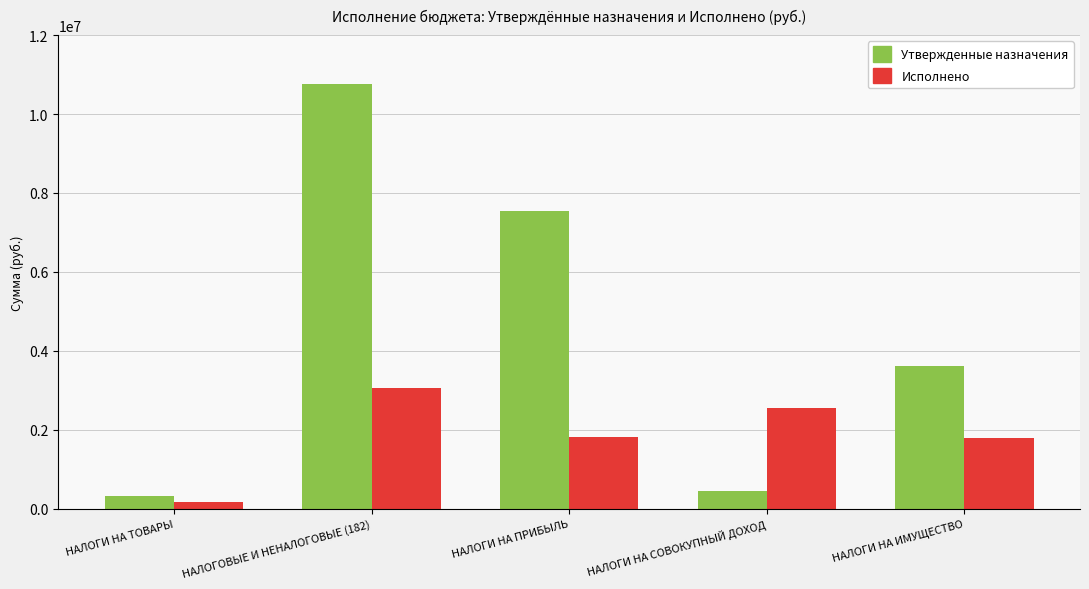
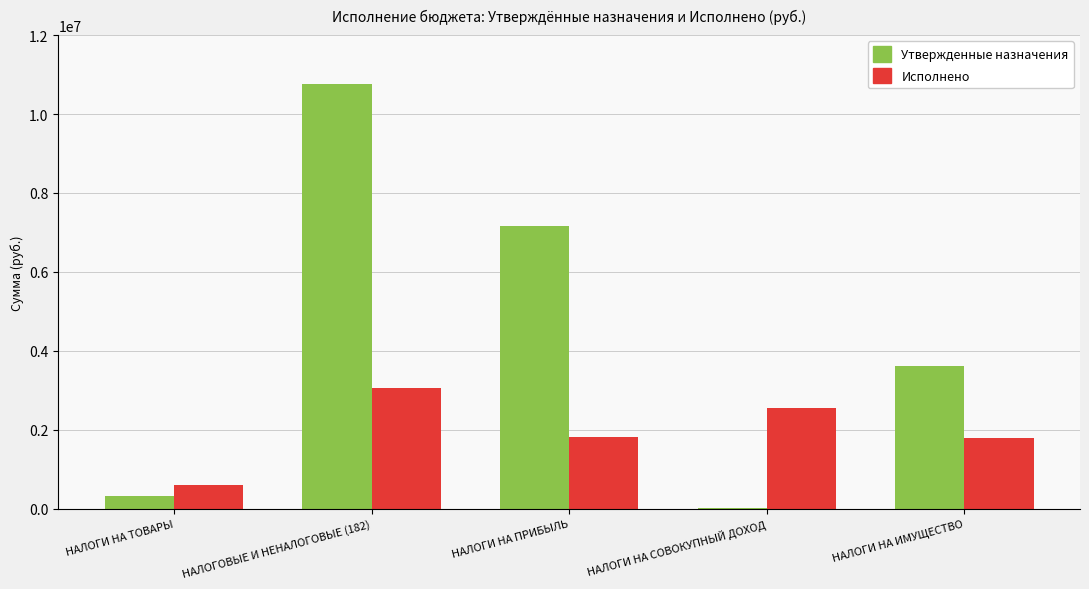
  {
    "Утвержденные назначения": {
      "НАЛОГИ НА ТОВАРЫ": 300000,
      "НАЛОГОВЫЕ И НЕНАЛОГОВЫЕ (182)": 10800000,
-     "НАЛОГИ НА ПРИБЫЛЬ": 7500000,
-     "НАЛОГИ НА СОВОКУПНЫЙ ДОХОД": 400000,
+     "НАЛОГИ НА ПРИБЫЛЬ": 7200000,
+     "НАЛОГИ НА СОВОКУПНЫЙ ДОХОД": 0,
      "НАЛОГИ НА ИМУЩЕСТВО": 3600000
    },
    "Исполнено": {
-     "НАЛОГИ НА ТОВАРЫ": 200000,
+     "НАЛОГИ НА ТОВАРЫ": 600000,
      "НАЛОГОВЫЕ И НЕНАЛОГОВЫЕ (182)": 3100000,
      "НАЛОГИ НА ПРИБЫЛЬ": 1800000,
      "НАЛОГИ НА СОВОКУПНЫЙ ДОХОД": 2500000,
      "НАЛОГИ НА ИМУЩЕСТВО": 1800000
    }
  }
